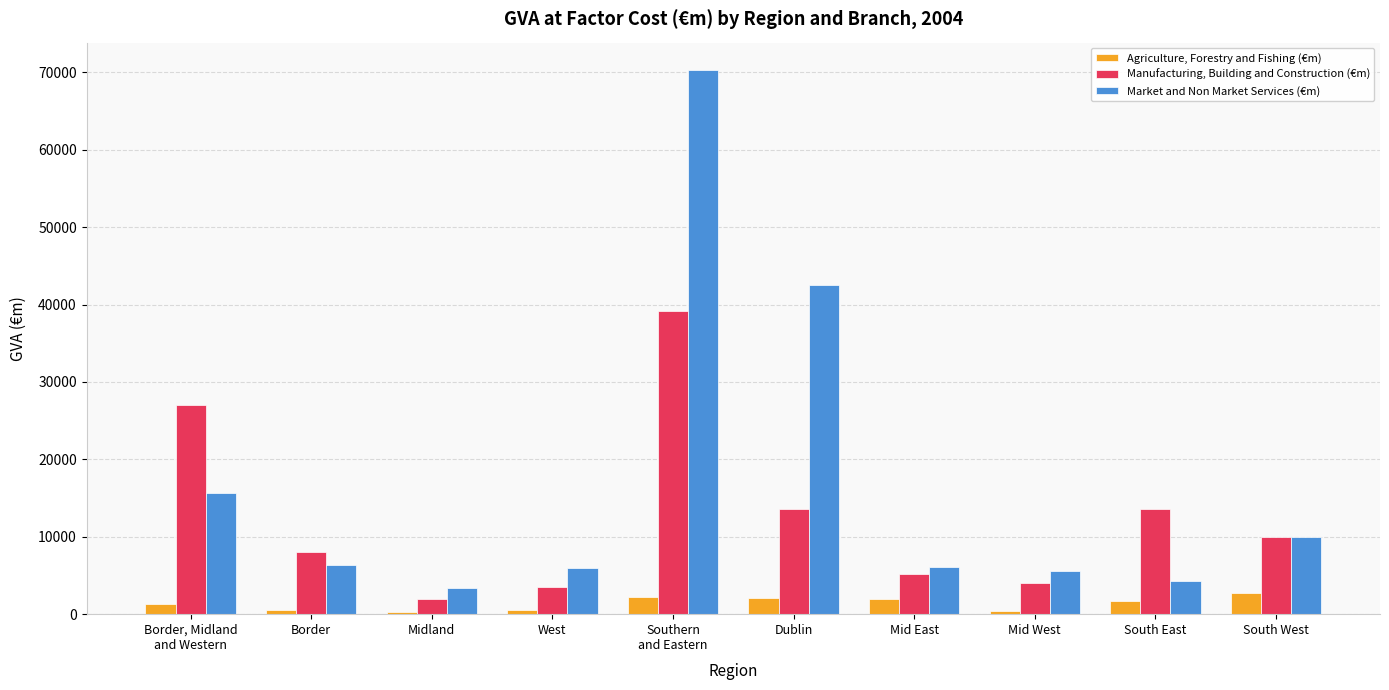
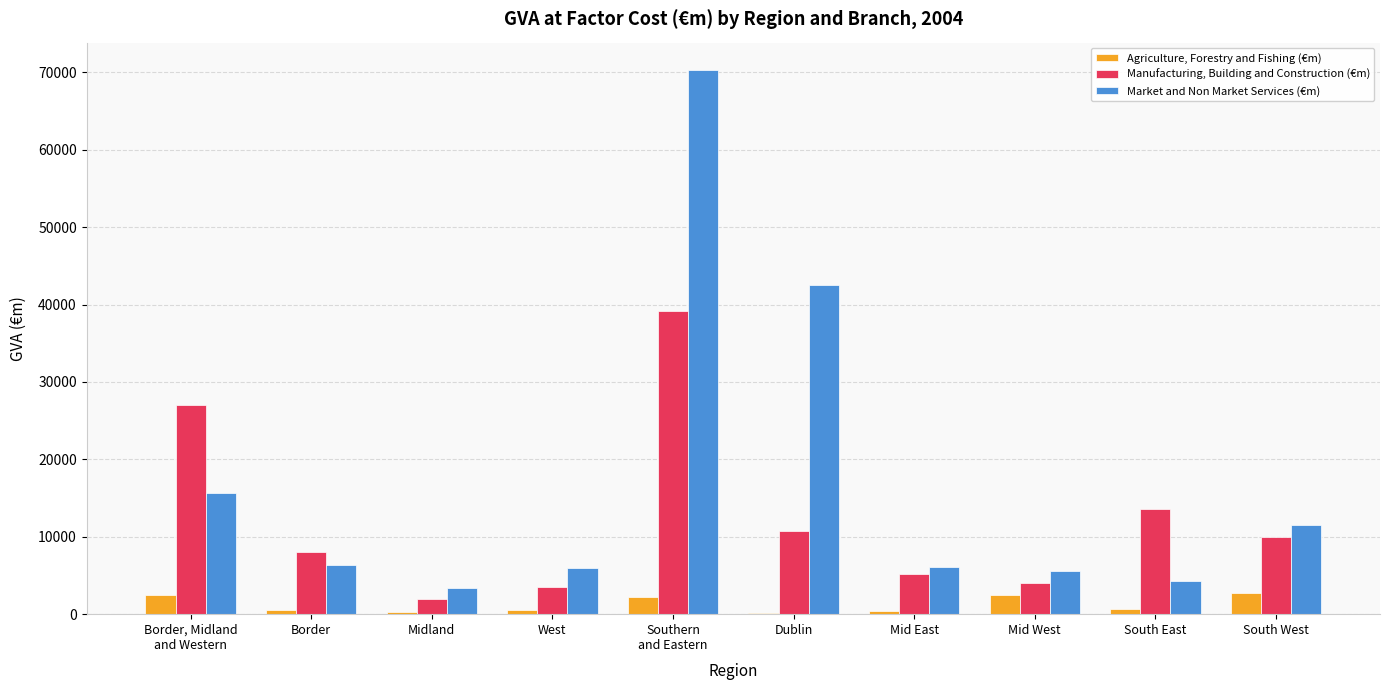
  {
    "Agriculture, Forestry and Fishing (€m)": {
-     "Border, Midland and Western": 1000,
+     "Border, Midland and Western": 2000,
      "Border": 1000,
      "West": 0,
      "Southern and Eastern": 2000,
-     "Dublin": 2000,
-     "Mid East": 2000,
-     "Mid West": 0,
-     "South East": 2000,
+     "Dublin": 0,
+     "Mid East": 0,
+     "Mid West": 2000,
+     "South East": 1000,
      "South West": 3000
    },
    "Manufacturing, Building and Construction (€m)": {
      "Border, Midland and Western": 27000,
      "Border": 8000,
      "Midland": 2000,
      "West": 4000,
      "Southern and Eastern": 39000,
-     "Dublin": 14000,
+     "Dublin": 11000,
      "Mid East": 5000,
      "Mid West": 4000,
      "South East": 14000,
      "South West": 10000
    },
    "Market and Non Market Services (€m)": {
      "Border, Midland and Western": 16000,
      "Border": 6000,
      "Midland": 3000,
      "West": 6000,
      "Southern and Eastern": 70000,
      "Dublin": 42000,
      "Mid East": 6000,
      "Mid West": 6000,
      "South East": 4000,
-     "South West": 10000
+     "South West": 12000
    }
  }
